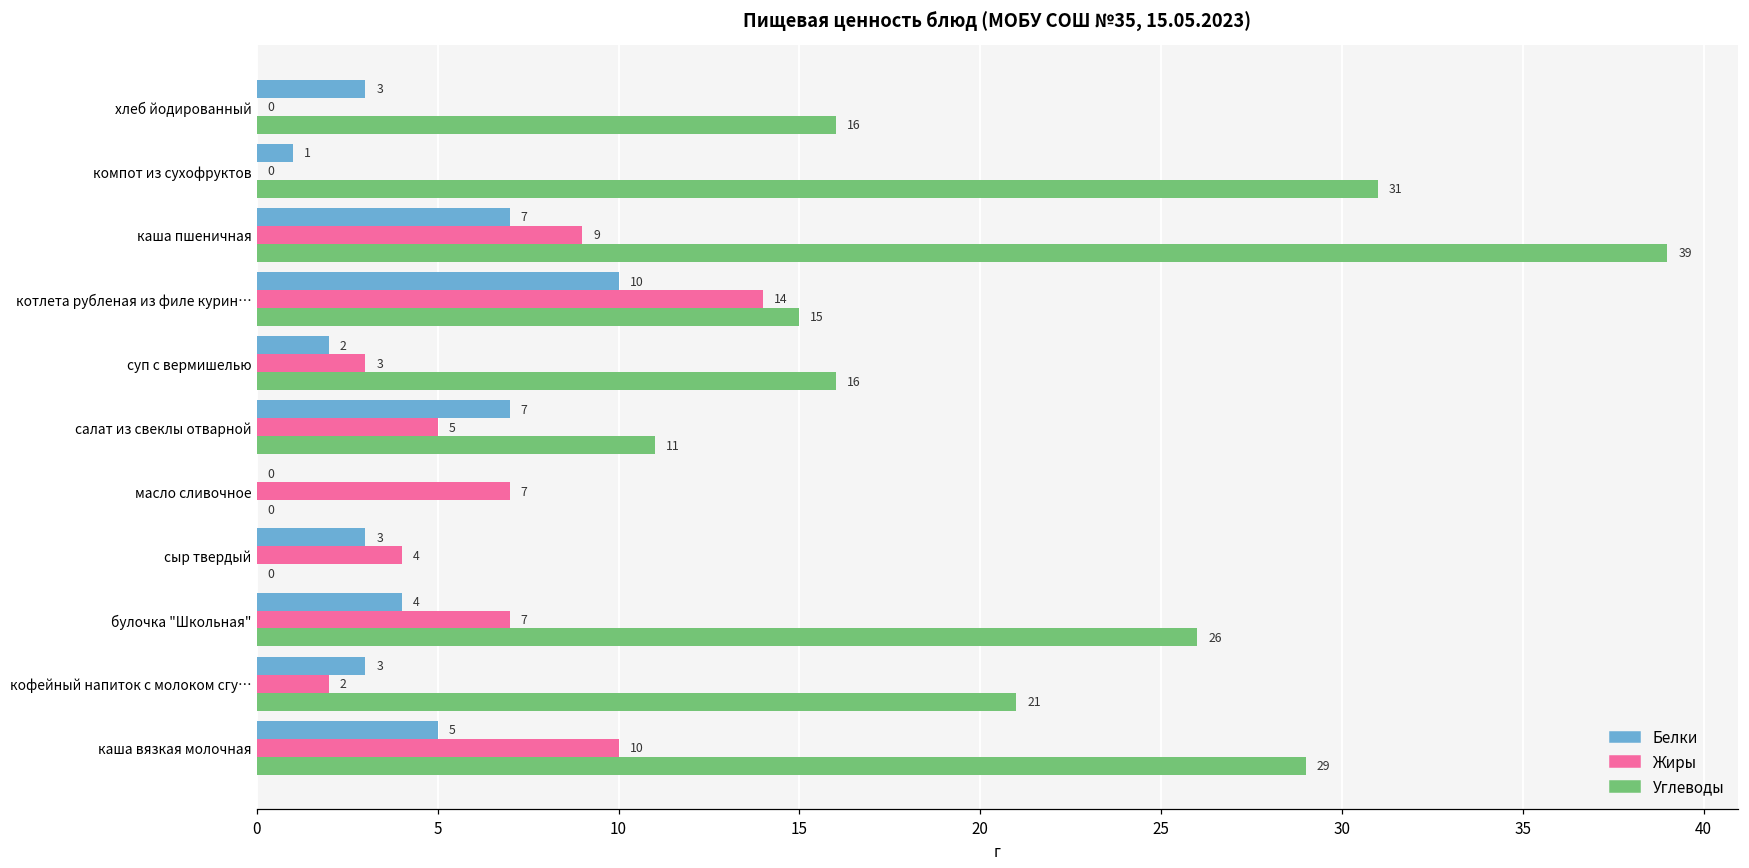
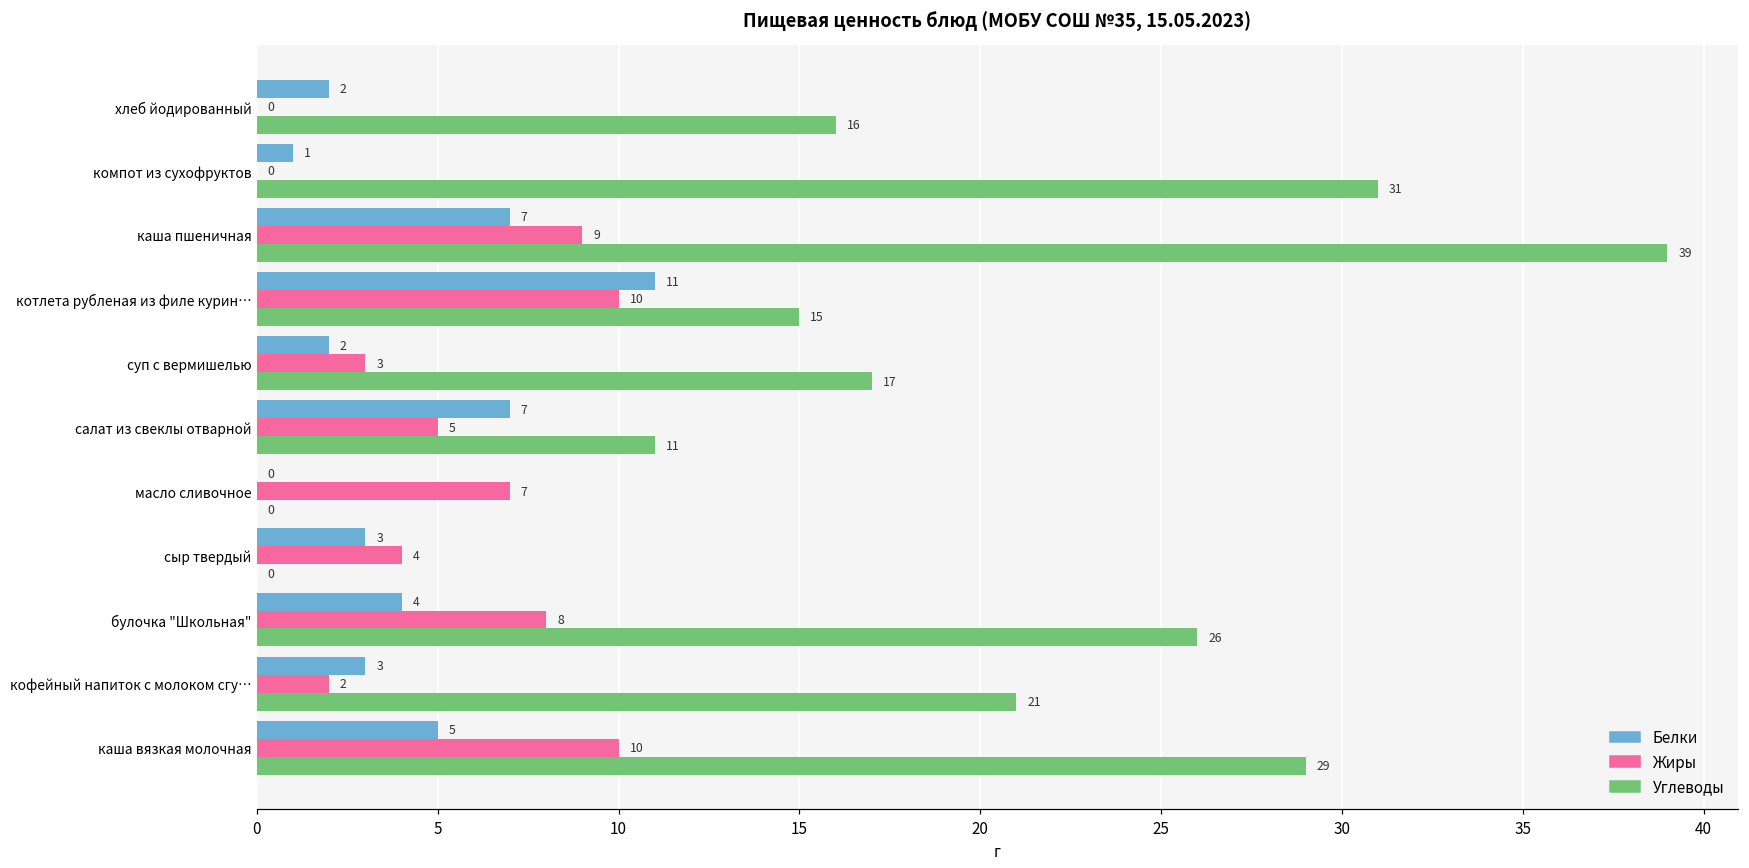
  {
    "Белки": {
-     "хлеб йодированный": 3,
+     "хлеб йодированный": 2,
      "компот из сухофруктов": 1,
      "каша пшеничная": 7,
-     "котлета рубленая из филе курин…": 10,
+     "котлета рубленая из филе курин…": 11,
      "суп с вермишелью": 2,
      "салат из свеклы отварной": 7,
      "масло сливочное": 0,
      "сыр твердый": 3,
      "булочка \"Школьная\"": 4,
      "кофейный напиток с молоком сгу…": 3,
      "каша вязкая молочная": 5
    },
    "Жиры": {
      "хлеб йодированный": 0,
      "компот из сухофруктов": 0,
      "каша пшеничная": 9,
-     "котлета рубленая из филе курин…": 14,
+     "котлета рубленая из филе курин…": 10,
      "суп с вермишелью": 3,
      "салат из свеклы отварной": 5,
      "масло сливочное": 7,
      "сыр твердый": 4,
-     "булочка \"Школьная\"": 7,
+     "булочка \"Школьная\"": 8,
      "кофейный напиток с молоком сгу…": 2,
      "каша вязкая молочная": 10
    },
    "Углеводы": {
      "хлеб йодированный": 16,
      "компот из сухофруктов": 31,
      "каша пшеничная": 39,
      "котлета рубленая из филе курин…": 15,
-     "суп с вермишелью": 16,
+     "суп с вермишелью": 17,
      "салат из свеклы отварной": 11,
      "масло сливочное": 0,
      "сыр твердый": 0,
      "булочка \"Школьная\"": 26,
      "кофейный напиток с молоком сгу…": 21,
      "каша вязкая молочная": 29
    }
  }
